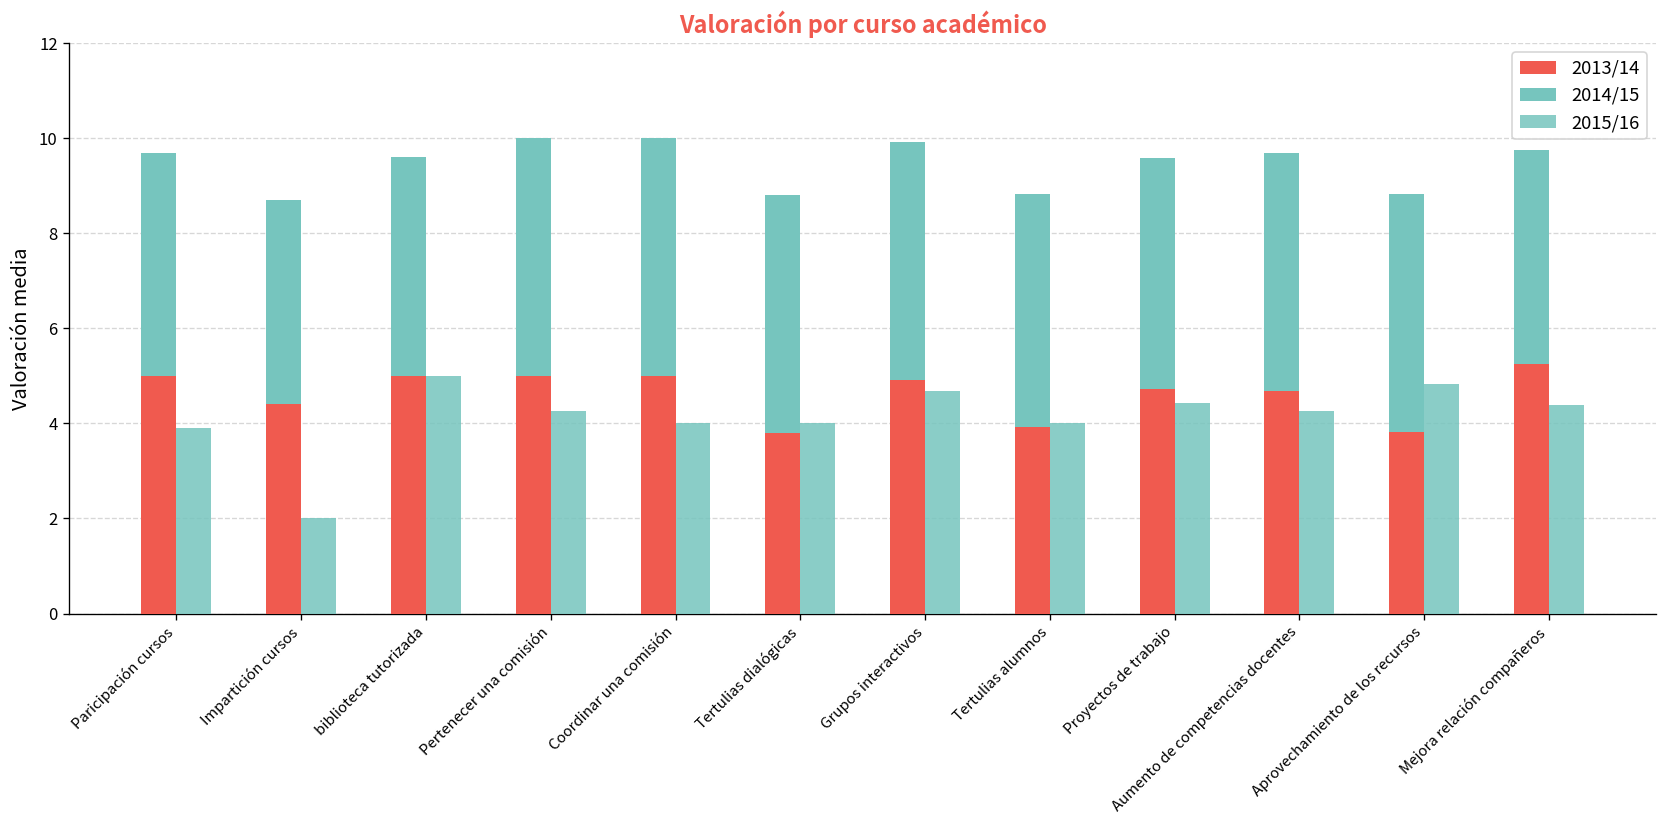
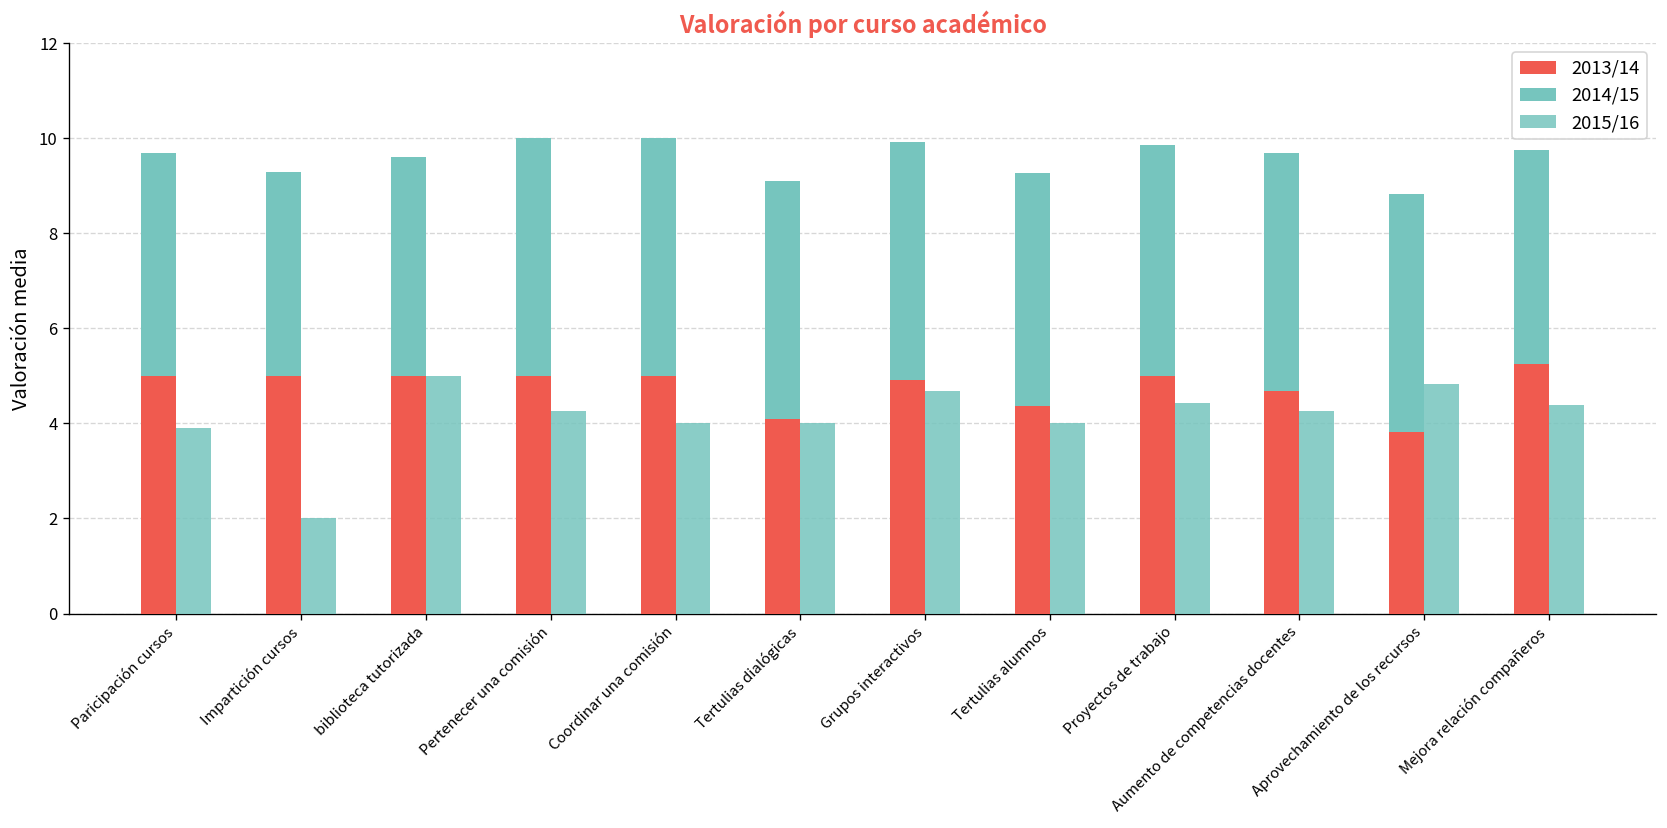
  {
    "2013/14": {
      "Paricipación cursos": 5.0,
-     "Impartición cursos": 4.4,
+     "Impartición cursos": 5.0,
      "biblioteca tutorizada": 5.0,
      "Pertenecer una comisión": 5.0,
      "Coordinar una comisión": 5.0,
-     "Tertulias dialógicas": 3.8,
+     "Tertulias dialógicas": 4.1,
      "Grupos interactivos": 4.9,
-     "Tertulias alumnos": 3.9,
-     "Proyectos de trabajo": 4.7,
+     "Tertulias alumnos": 4.4,
+     "Proyectos de trabajo": 5.0,
      "Aumento de competencias docentes": 4.7,
      "Aprovechamiento de los recursos": 3.8,
      "Mejora relación compañeros": 5.3
    }
  }
